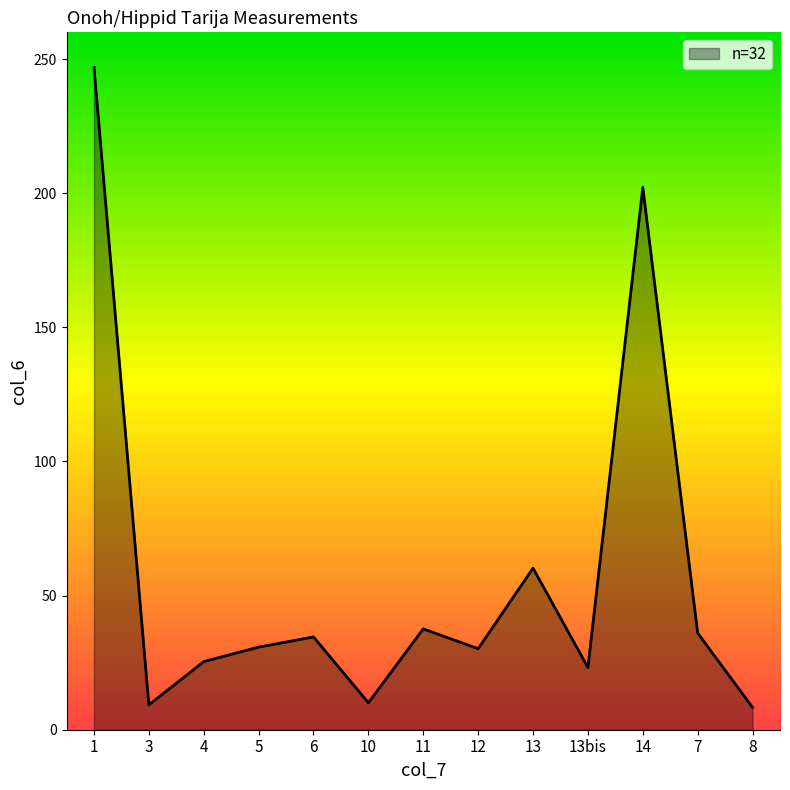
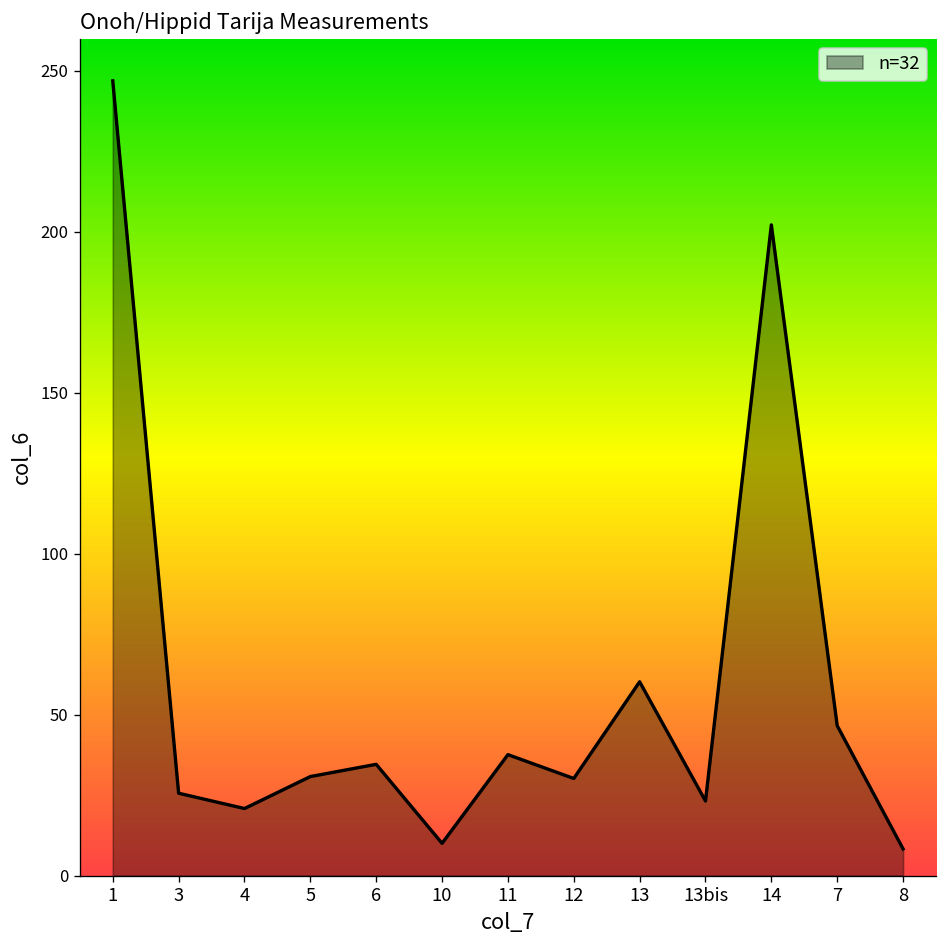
  {
    "1": 247,
-   "3": 9,
-   "4": 25,
+   "3": 26,
+   "4": 21,
    "5": 31,
    "6": 35,
    "10": 10,
    "11": 38,
    "12": 30,
    "13": 60,
    "13bis": 23,
    "14": 202,
-   "7": 36,
+   "7": 47,
    "8": 8
  }
